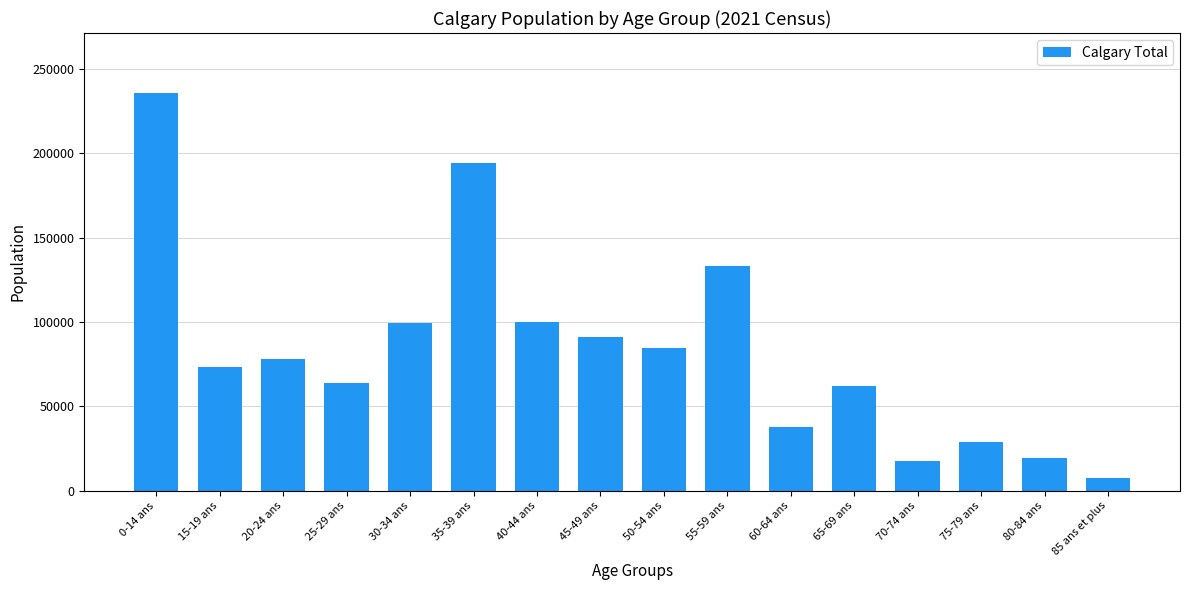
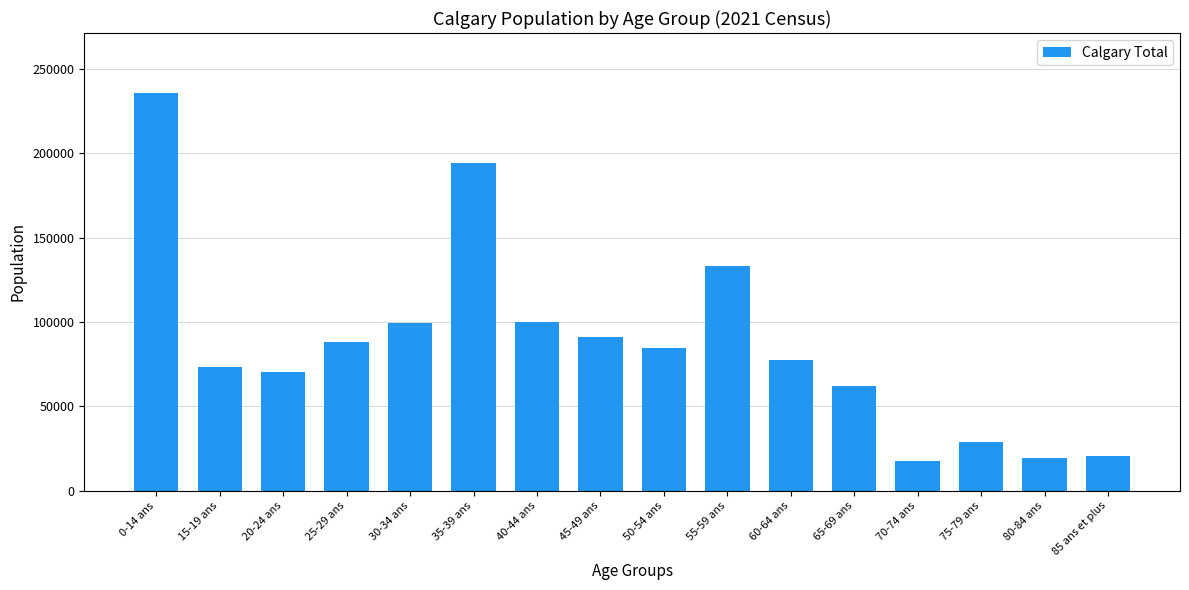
  {
    "0-14 ans": 236000,
    "15-19 ans": 73000,
-   "20-24 ans": 78000,
-   "25-29 ans": 64000,
+   "20-24 ans": 70000,
+   "25-29 ans": 88000,
    "30-34 ans": 100000,
    "35-39 ans": 194000,
    "40-44 ans": 100000,
    "45-49 ans": 91000,
    "50-54 ans": 85000,
    "55-59 ans": 133000,
-   "60-64 ans": 38000,
+   "60-64 ans": 78000,
    "65-69 ans": 62000,
    "70-74 ans": 18000,
    "75-79 ans": 29000,
    "80-84 ans": 19000,
-   "85 ans et plus": 8000
+   "85 ans et plus": 20000
  }
